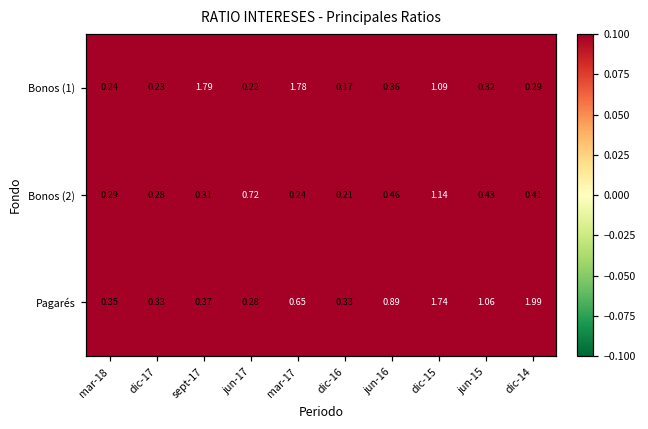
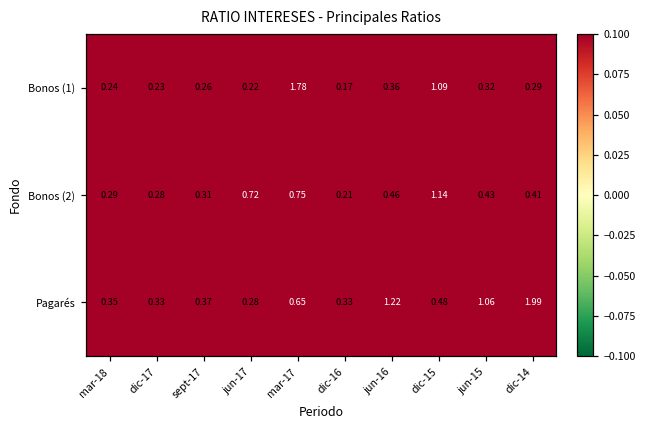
  {
    "Bonos (1)": {
      "mar-18": 0.24,
      "dic-17": 0.23,
-     "sept-17": 1.79,
+     "sept-17": 0.26,
      "jun-17": 0.22,
      "mar-17": 1.78,
      "dic-16": 0.17,
      "jun-16": 0.36,
      "dic-15": 1.09,
      "jun-15": 0.32,
      "dic-14": 0.29
    },
    "Bonos (2)": {
      "mar-18": 0.29,
      "dic-17": 0.28,
      "sept-17": 0.31,
      "jun-17": 0.72,
-     "mar-17": 0.24,
+     "mar-17": 0.75,
      "dic-16": 0.21,
      "jun-16": 0.46,
      "dic-15": 1.14,
      "jun-15": 0.43,
      "dic-14": 0.41
    },
    "Pagarés": {
      "mar-18": 0.35,
      "dic-17": 0.33,
      "sept-17": 0.37,
      "jun-17": 0.28,
      "mar-17": 0.65,
      "dic-16": 0.33,
-     "jun-16": 0.89,
-     "dic-15": 1.74,
+     "jun-16": 1.22,
+     "dic-15": 0.48,
      "jun-15": 1.06,
      "dic-14": 1.99
    }
  }
